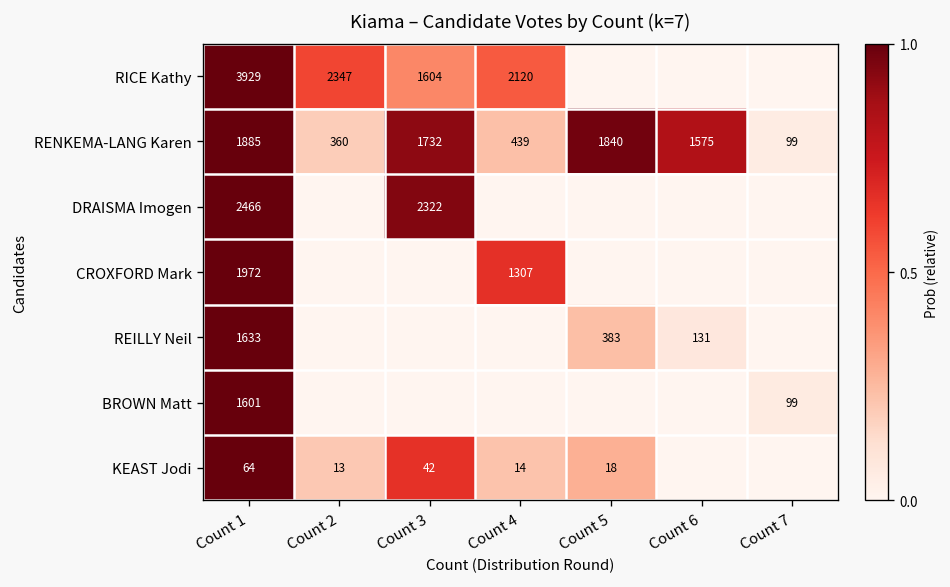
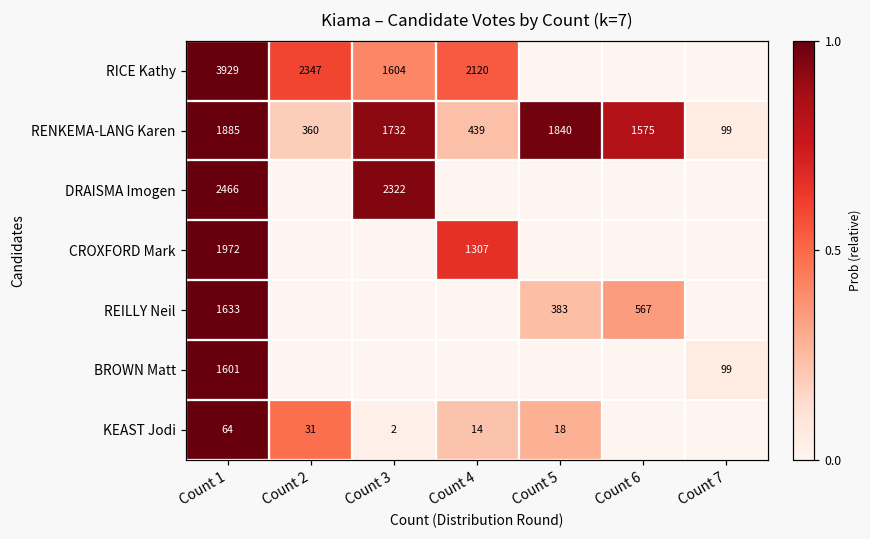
  {
    "RICE Kathy": {
      "Count 1": 3929,
      "Count 2": 2347,
      "Count 3": 1604,
      "Count 4": 2120
    },
    "RENKEMA-LANG Karen": {
      "Count 1": 1885,
      "Count 2": 360,
      "Count 3": 1732,
      "Count 4": 439,
      "Count 5": 1840,
      "Count 6": 1575,
      "Count 7": 99
    },
    "DRAISMA Imogen": {
      "Count 1": 2466,
      "Count 3": 2322
    },
    "CROXFORD Mark": {
      "Count 1": 1972,
      "Count 4": 1307
    },
    "REILLY Neil": {
      "Count 1": 1633,
      "Count 5": 383,
-     "Count 6": 131
+     "Count 6": 567
    },
    "BROWN Matt": {
      "Count 1": 1601,
      "Count 7": 99
    },
    "KEAST Jodi": {
      "Count 1": 64,
-     "Count 2": 13,
-     "Count 3": 42,
+     "Count 2": 31,
+     "Count 3": 2,
      "Count 4": 14,
      "Count 5": 18
    }
  }
